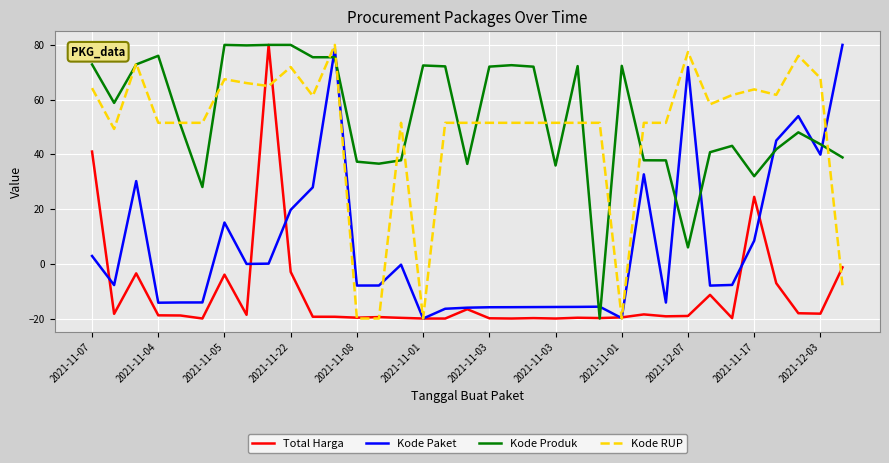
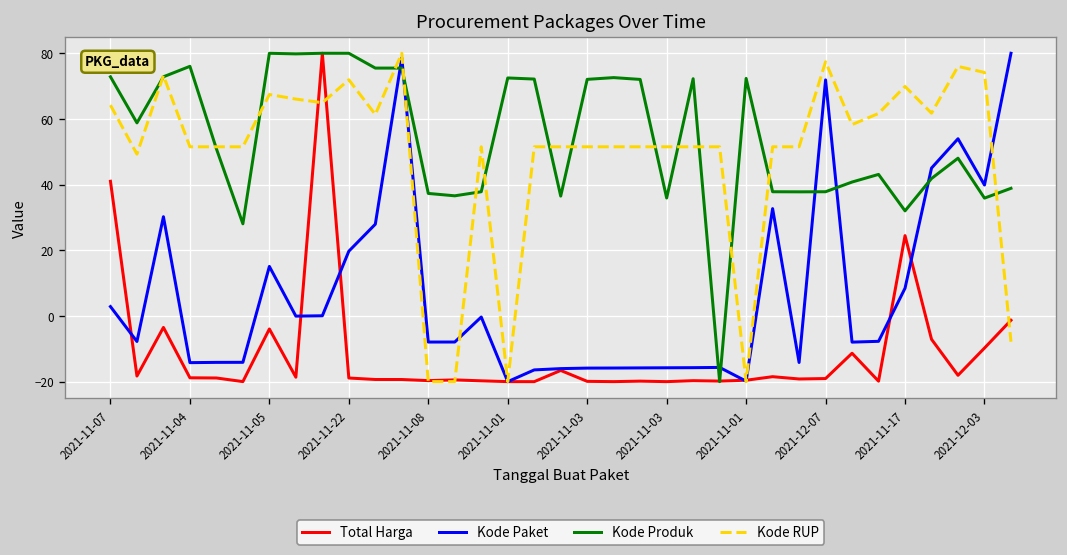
  {
    "Total Harga": {
      "2021-11-07": 41,
      "2021-11-05": -4,
-     "2021-11-22": -3,
+     "2021-11-22": -19,
      "2021-12-07": -19,
      "2021-11-17": 24,
-     "2021-12-03": -18
+     "2021-12-03": -10
    },
    "Kode Paket": {
      "2021-11-07": 3,
      "2021-11-05": 15,
      "2021-11-22": 20,
      "2021-12-07": 72,
      "2021-11-17": 8,
      "2021-12-03": 40
    },
    "Kode Produk": {
      "2021-11-07": 73,
      "2021-11-05": 80,
      "2021-11-22": 80,
-     "2021-12-07": 6,
+     "2021-12-07": 38,
      "2021-11-17": 32,
-     "2021-12-03": 44
+     "2021-12-03": 36
    },
    "Kode RUP": {
      "2021-11-07": 64,
      "2021-11-05": 67,
      "2021-11-22": 72,
      "2021-12-07": 77,
-     "2021-11-17": 64,
-     "2021-12-03": 68
+     "2021-11-17": 70,
+     "2021-12-03": 74
    }
  }
